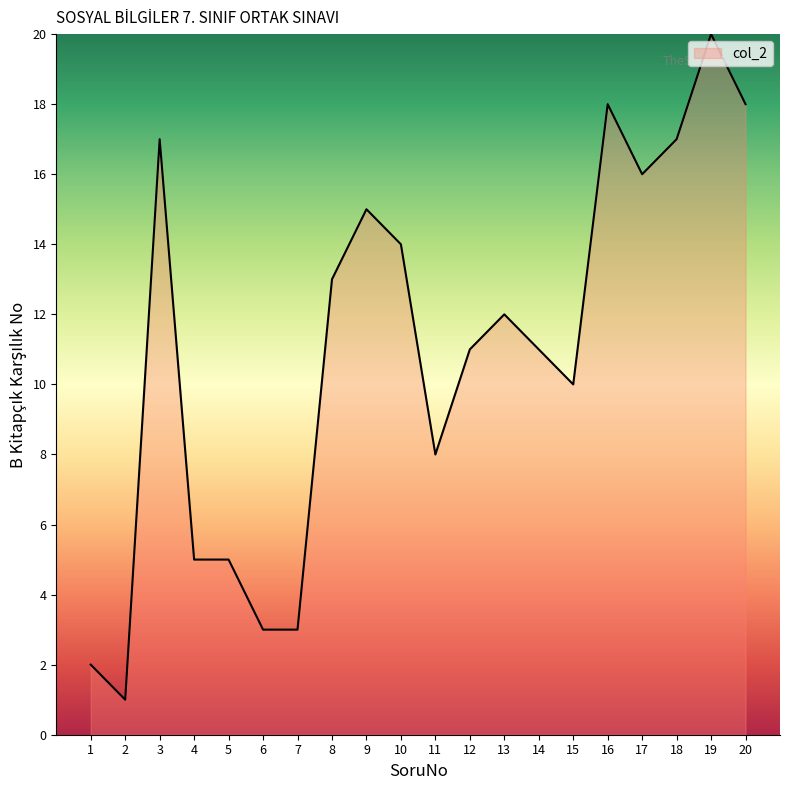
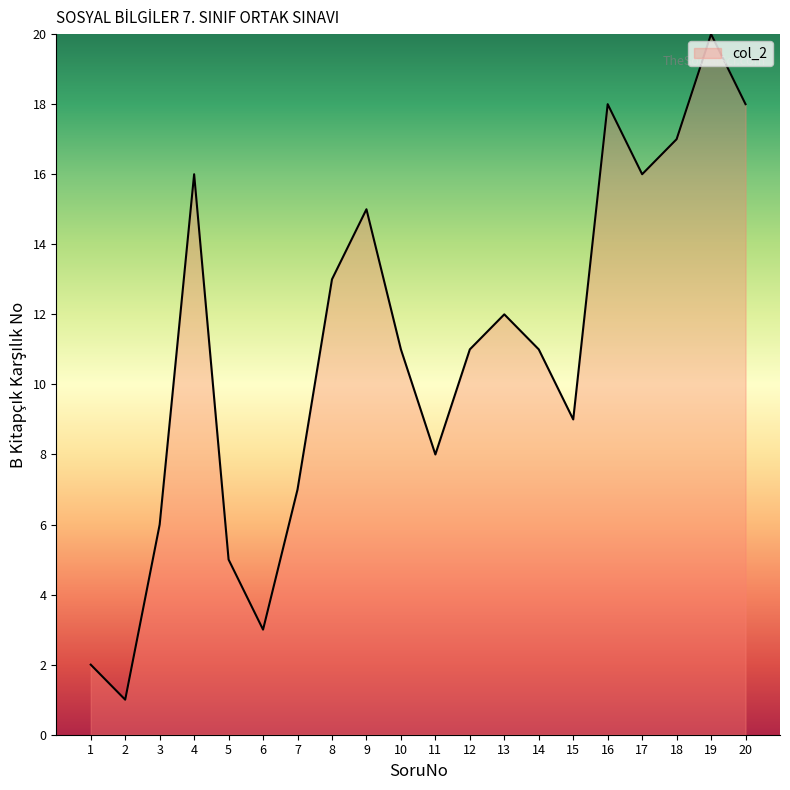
  {
    "1": 2,
    "2": 1,
-   "3": 17,
-   "4": 5,
+   "3": 6,
+   "4": 16,
    "5": 5,
    "6": 3,
-   "7": 3,
+   "7": 7,
    "8": 13,
    "9": 15,
-   "10": 14,
+   "10": 11,
    "11": 8,
    "12": 11,
    "13": 12,
    "14": 11,
-   "15": 10,
+   "15": 9,
    "16": 18,
    "17": 16,
    "18": 17,
    "19": 20,
    "20": 18
  }
